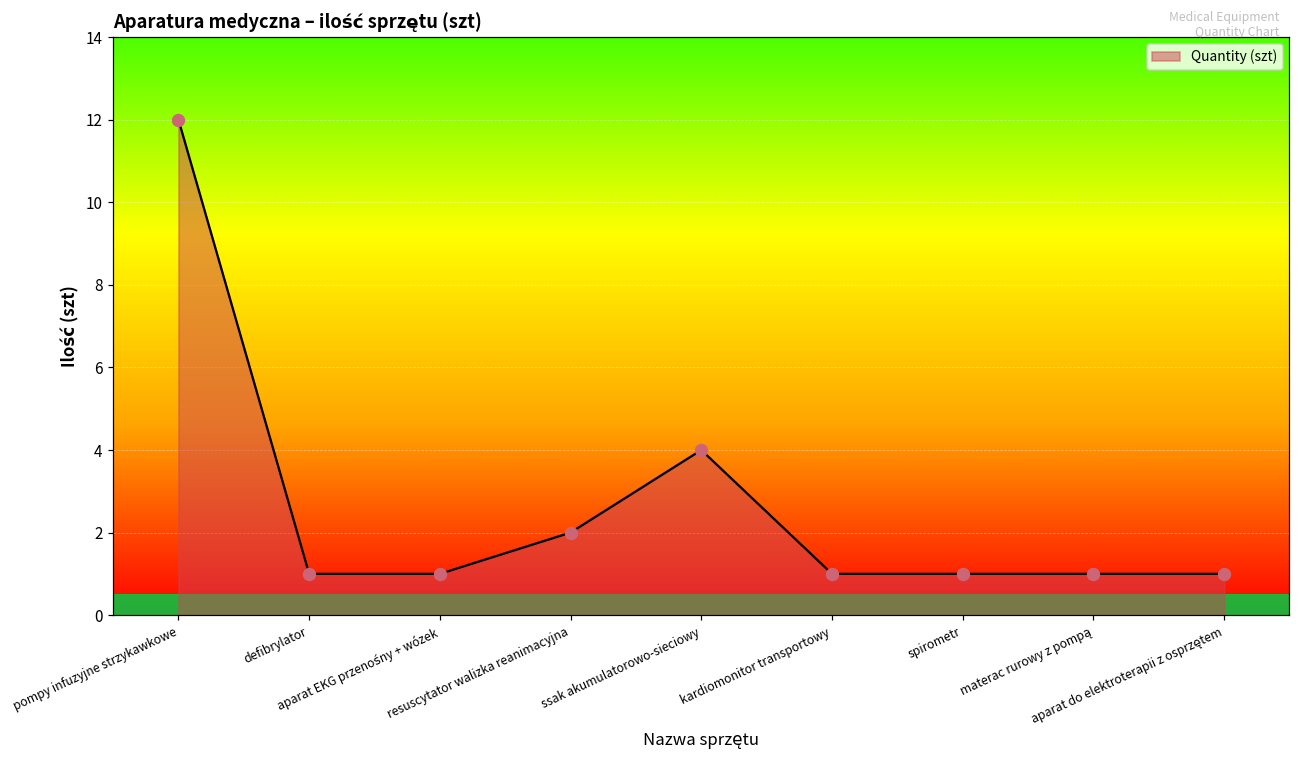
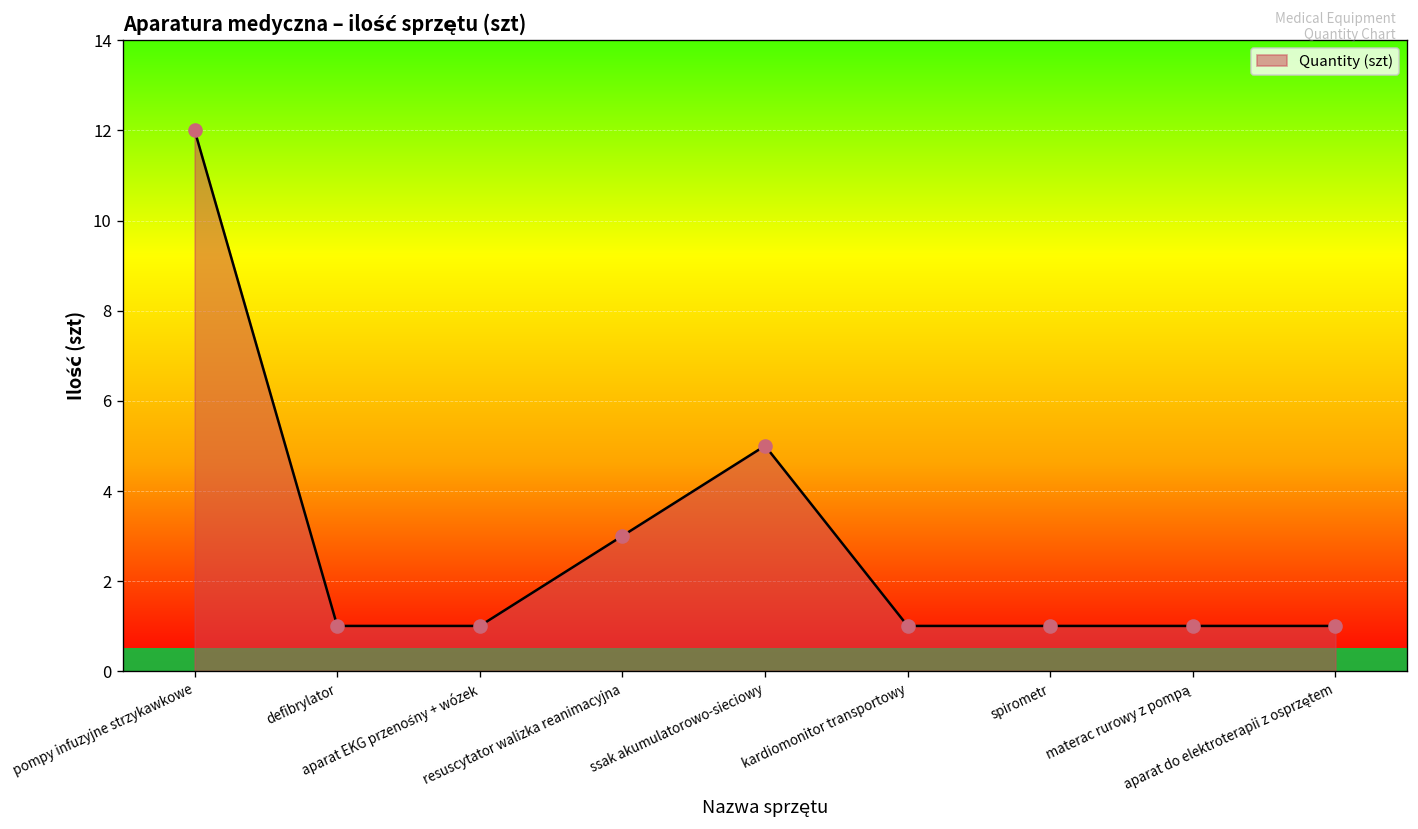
  {
    "pompy infuzyjne strzykawkowe": 12,
    "defibrylator": 1,
    "aparat EKG przenośny + wózek": 1,
-   "resuscytator walizka reanimacyjna": 2,
-   "ssak akumulatorowo-sieciowy": 4,
+   "resuscytator walizka reanimacyjna": 3,
+   "ssak akumulatorowo-sieciowy": 5,
    "kardiomonitor transportowy": 1,
    "spirometr": 1,
    "materac rurowy z pompą": 1,
    "aparat do elektroterapii z osprzętem": 1
  }
